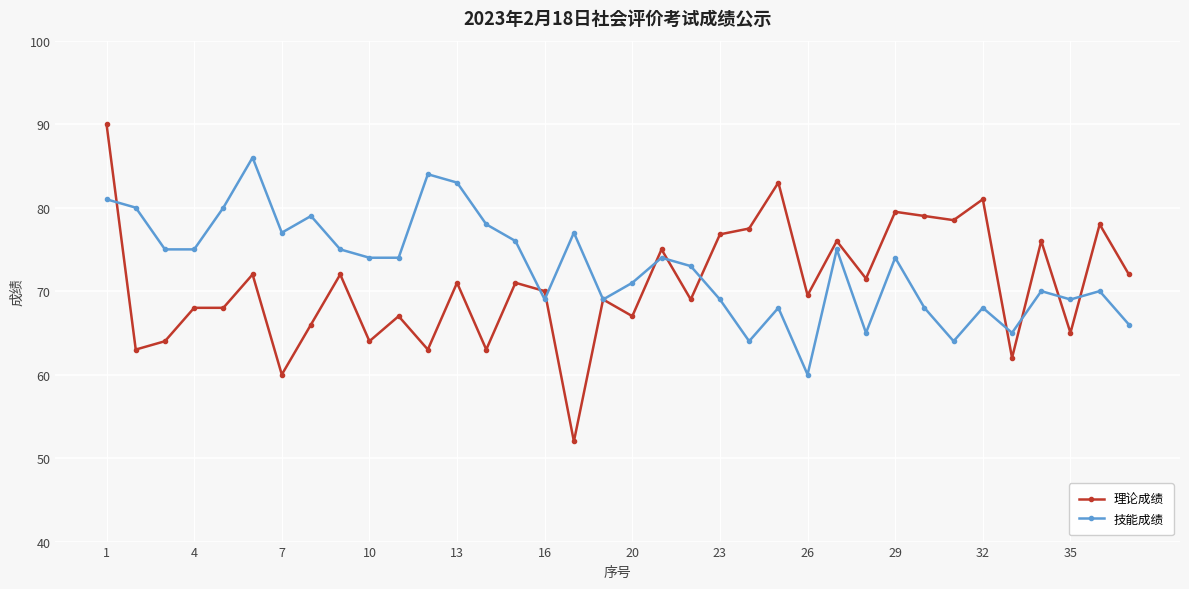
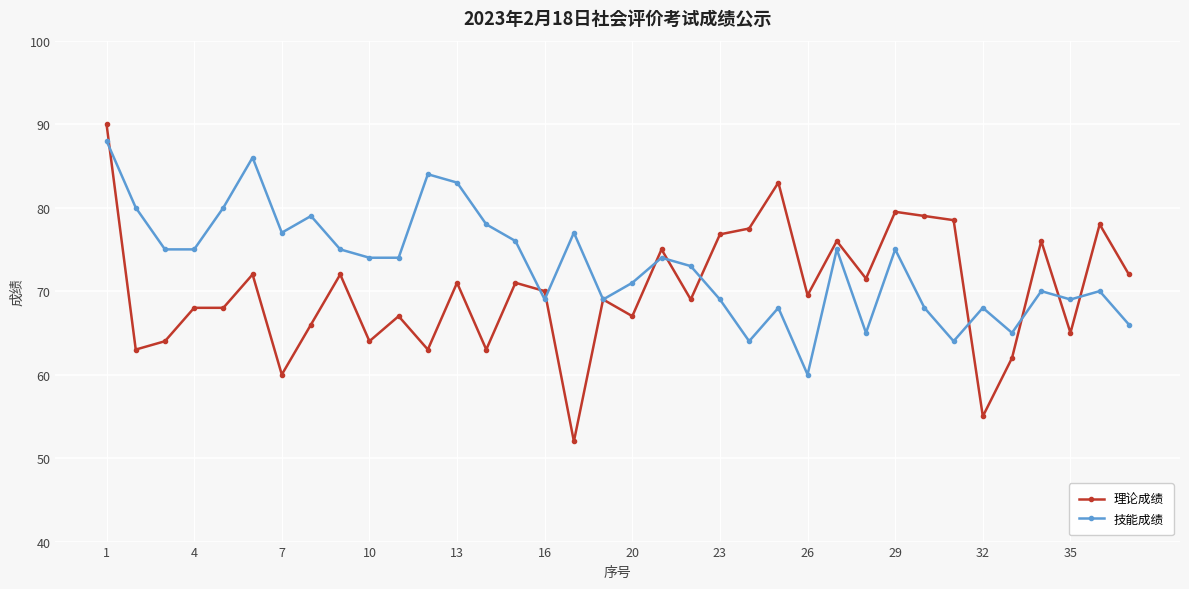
  {
    "理论成绩": {
      "1": 90,
      "4": 68,
      "7": 60,
      "10": 64,
      "13": 71,
      "16": 70,
      "20": 67,
      "23": 77,
      "26": 70,
      "29": 80,
-     "32": 81,
+     "32": 55,
      "35": 65
    },
    "技能成绩": {
-     "1": 81,
+     "1": 88,
      "4": 75,
      "7": 77,
      "10": 74,
      "13": 83,
      "16": 69,
      "20": 71,
      "23": 69,
      "26": 60,
-     "29": 74,
+     "29": 75,
      "32": 68,
      "35": 69
    }
  }
